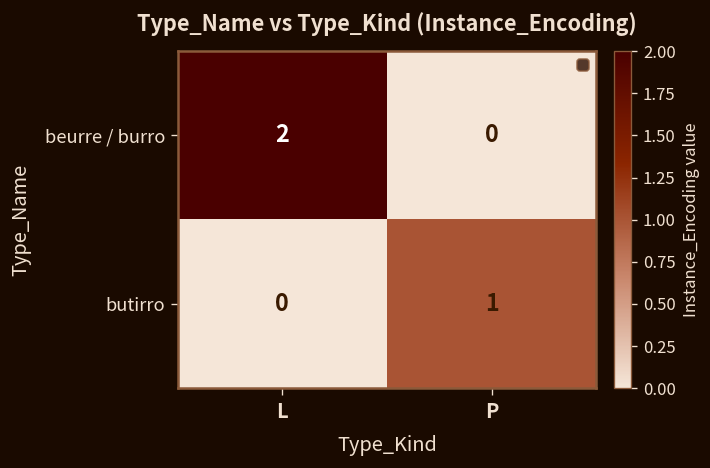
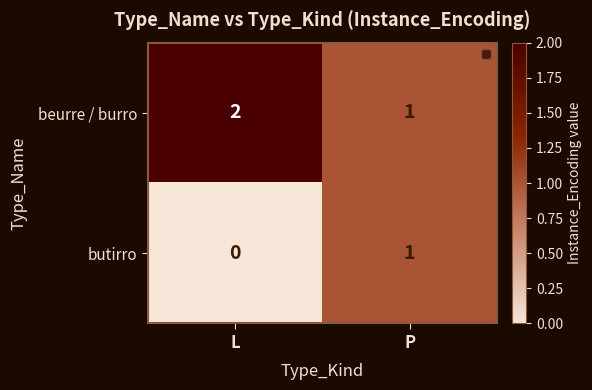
  {
    "beurre / burro": {
      "L": 2,
-     "P": 0
+     "P": 1
    },
    "butirro": {
      "L": 0,
      "P": 1
    }
  }
